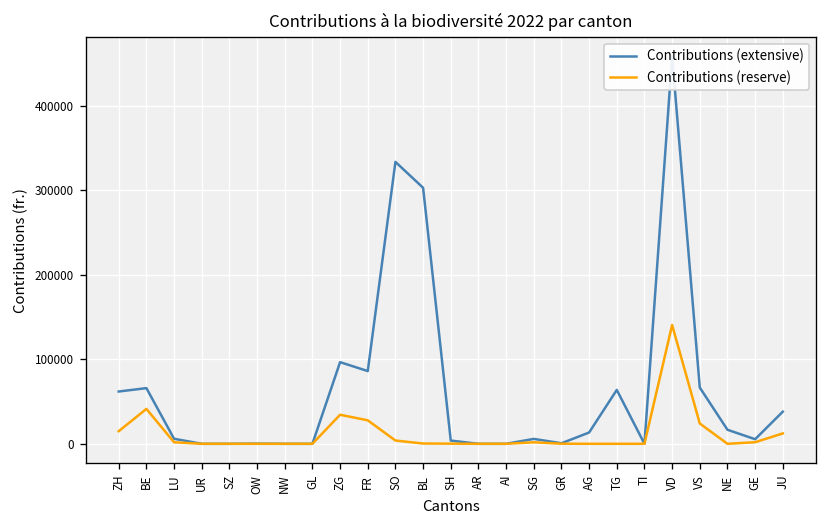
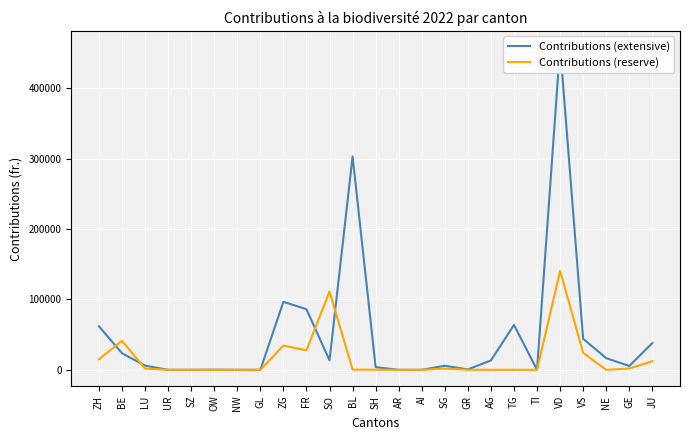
  {
    "Contributions (extensive)": {
      "ZH": 60000,
-     "BE": 70000,
+     "BE": 20000,
      "LU": 10000,
      "ZG": 100000,
      "FR": 90000,
-     "SO": 330000,
+     "SO": 10000,
      "BL": 300000,
      "SG": 10000,
      "AG": 10000,
      "TG": 60000,
-     "VS": 70000,
+     "VS": 40000,
      "NE": 20000,
      "JU": 40000
    },
    "Contributions (reserve)": {
      "ZH": 10000,
      "BE": 40000,
      "LU": 0,
      "ZG": 30000,
      "FR": 30000,
-     "SO": 0,
+     "SO": 110000,
      "BL": 0,
      "SG": 0,
      "AG": 0,
      "TG": 0,
      "VD": 140000,
      "VS": 20000,
      "NE": 0,
      "JU": 10000
    }
  }
